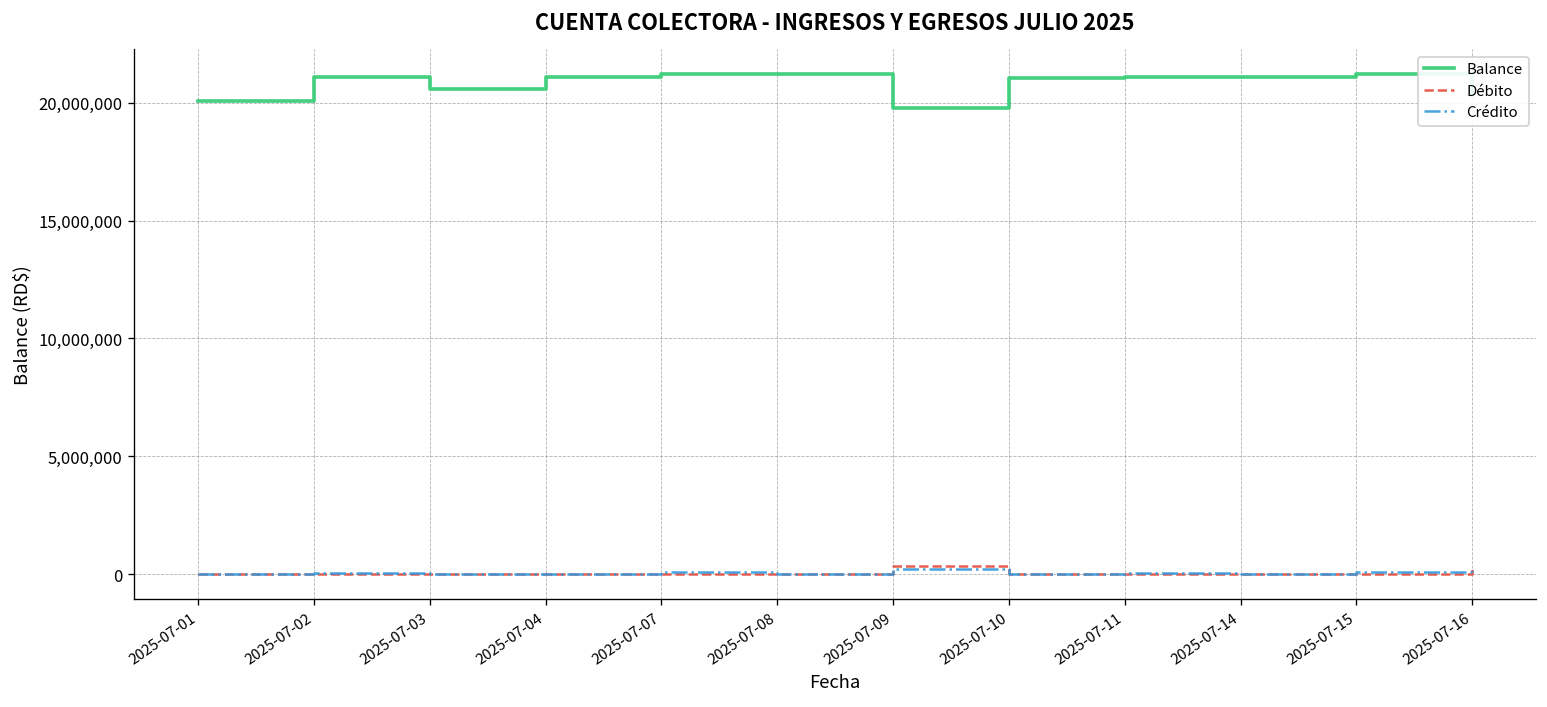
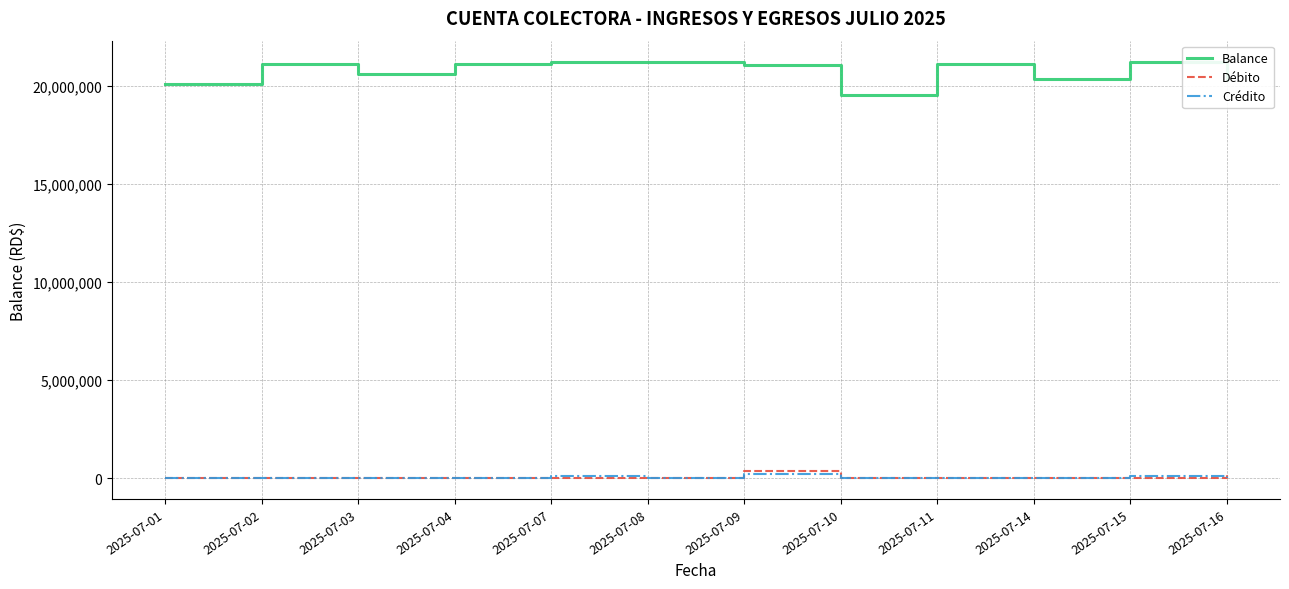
  {
    "Balance": {
      "2025-07-01": "20,100,000",
      "2025-07-02": "21,100,000",
      "2025-07-03": "20,600,000",
      "2025-07-04": "21,100,000",
      "2025-07-07": "21,200,000",
      "2025-07-08": "21,200,000",
-     "2025-07-09": "19,800,000",
-     "2025-07-10": "21,100,000",
+     "2025-07-09": "21,100,000",
+     "2025-07-10": "19,500,000",
      "2025-07-11": "21,100,000",
-     "2025-07-14": "21,100,000",
+     "2025-07-14": "20,300,000",
      "2025-07-15": "21,200,000"
    },
    "Débito": {
      "2025-07-09": "400,000",
      "2025-07-16": "300,000"
    },
    "Crédito": {
      "2025-07-09": "200,000",
      "2025-07-16": "0"
    }
  }
